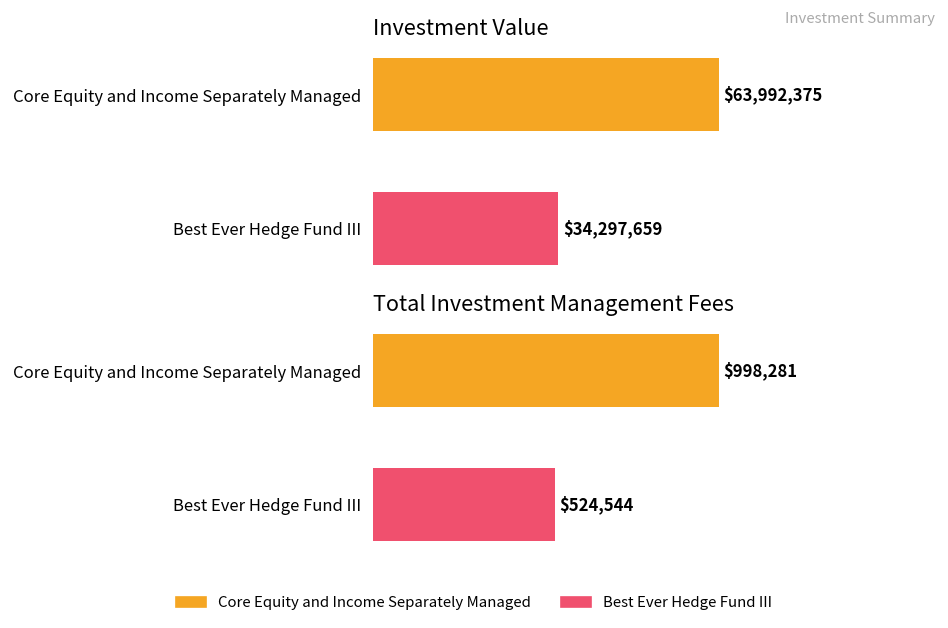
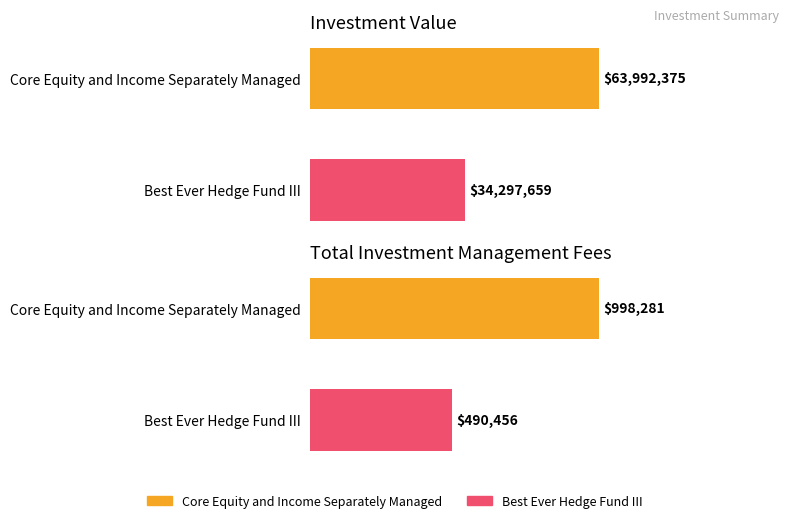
  {
    "Investment Value": {
      "Core Equity and Income Separately Managed": "$63,992,375",
      "Best Ever Hedge Fund III": "$34,297,659"
    },
    "Total Investment Management Fees": {
      "Core Equity and Income Separately Managed": "$998,281",
-     "Best Ever Hedge Fund III": "$524,544"
+     "Best Ever Hedge Fund III": "$490,456"
    }
  }
